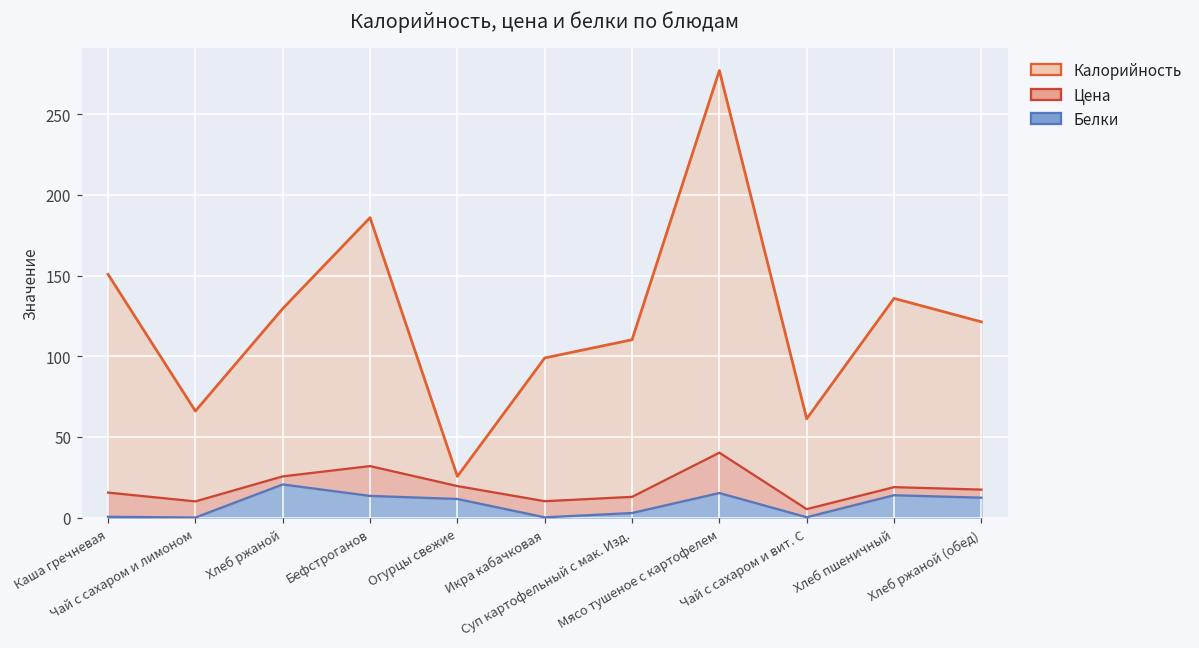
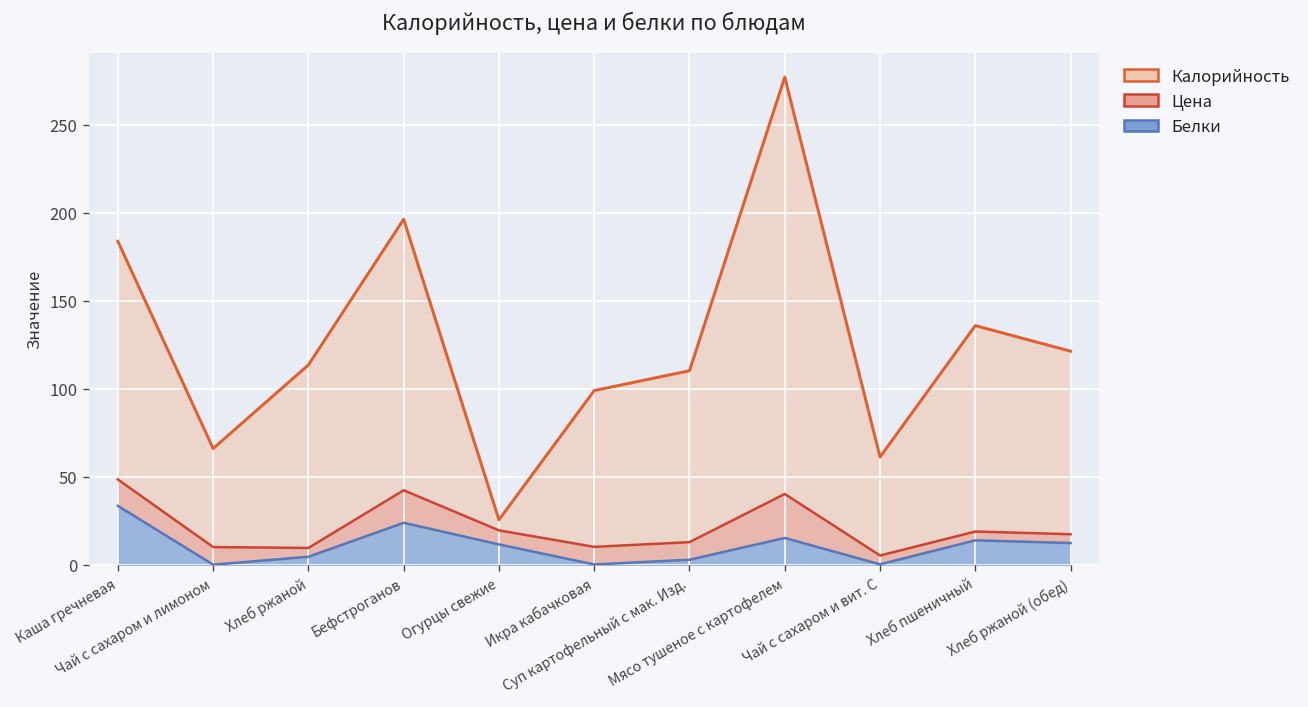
  {
    "Белки": {
-     "Каша гречневая": 0,
+     "Каша гречневая": 33,
      "Чай с сахаром и лимоном": 0,
-     "Хлеб ржаной": 21,
-     "Бефстроганов": 13,
+     "Хлеб ржаной": 5,
+     "Бефстроганов": 24,
      "Огурцы свежие": 12,
      "Икра кабачковая": 0,
      "Суп картофельный с мак. Изд.": 3,
      "Мясо тушеное с картофелем": 15,
      "Чай с сахаром и вит. С": 0,
      "Хлеб пшеничный": 14,
      "Хлеб ржаной (обед)": 12
    }
  }
